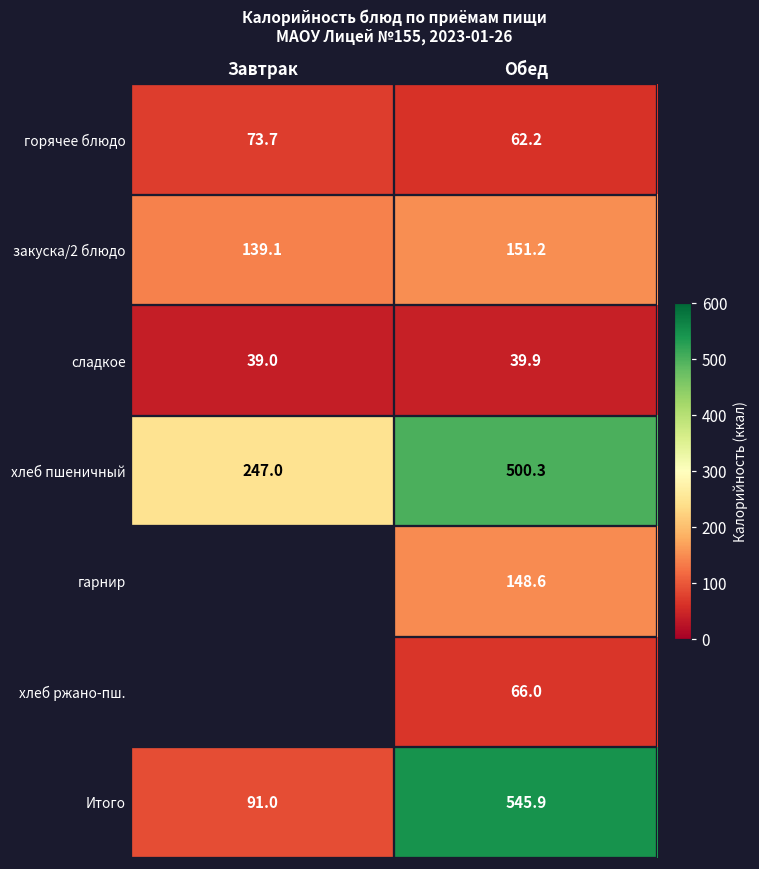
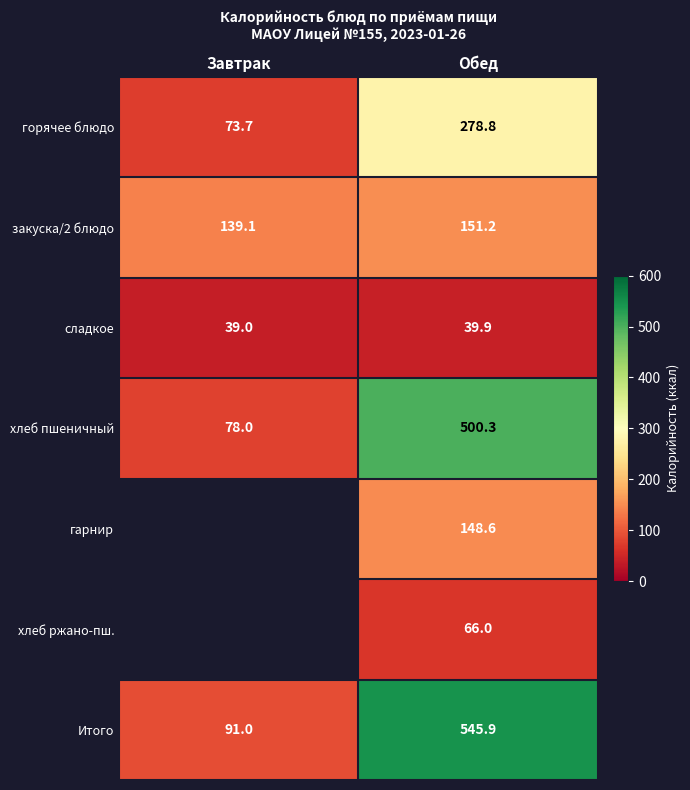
  {
    "горячее блюдо": {
      "Завтрак": 73.7,
-     "Обед": 62.2
+     "Обед": 278.8
    },
    "закуска/2 блюдо": {
      "Завтрак": 139.1,
      "Обед": 151.2
    },
    "сладкое": {
      "Завтрак": 39.0,
      "Обед": 39.9
    },
    "хлеб пшеничный": {
-     "Завтрак": 247.0,
+     "Завтрак": 78.0,
      "Обед": 500.3
    },
    "гарнир": {
      "Обед": 148.6
    },
    "хлеб ржано-пш.": {
      "Обед": 66.0
    },
    "Итого": {
      "Завтрак": 91.0,
      "Обед": 545.9
    }
  }
